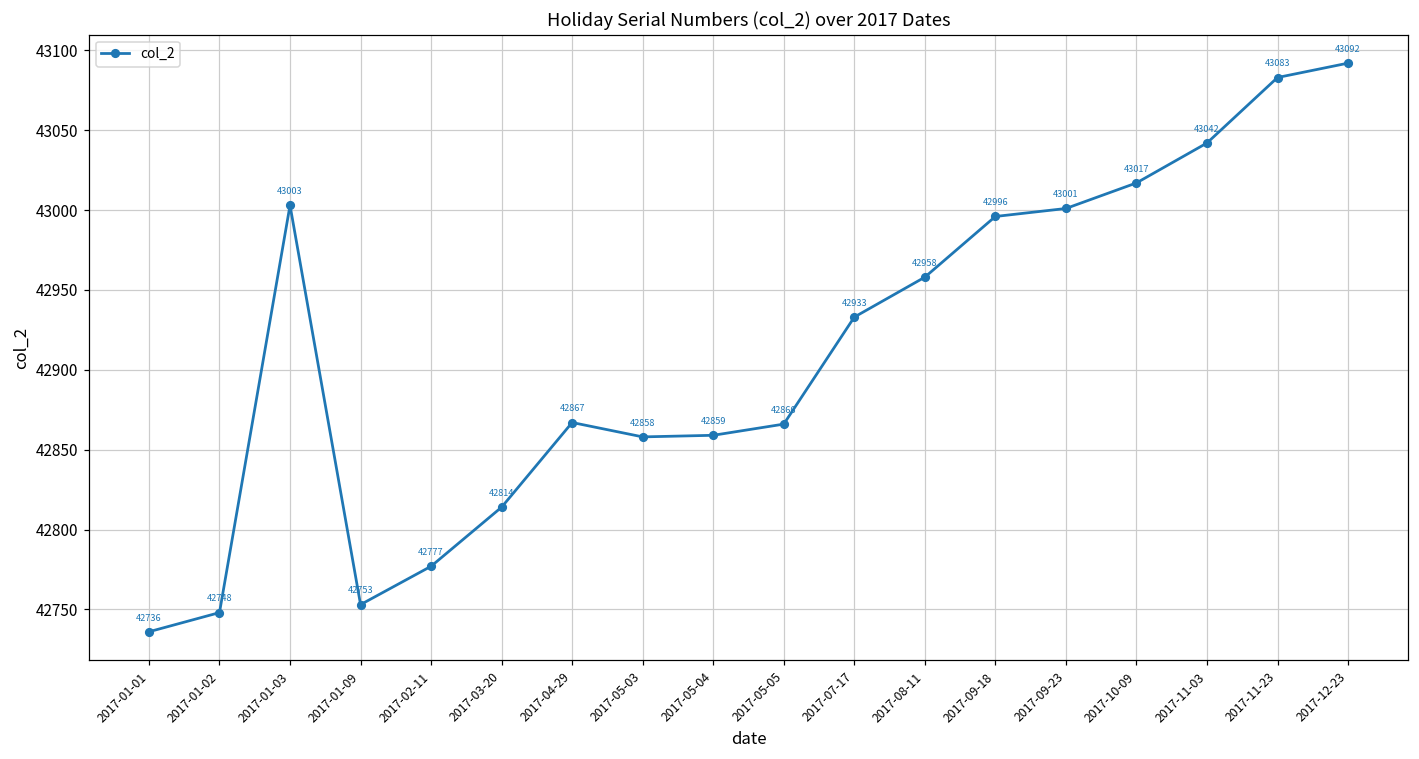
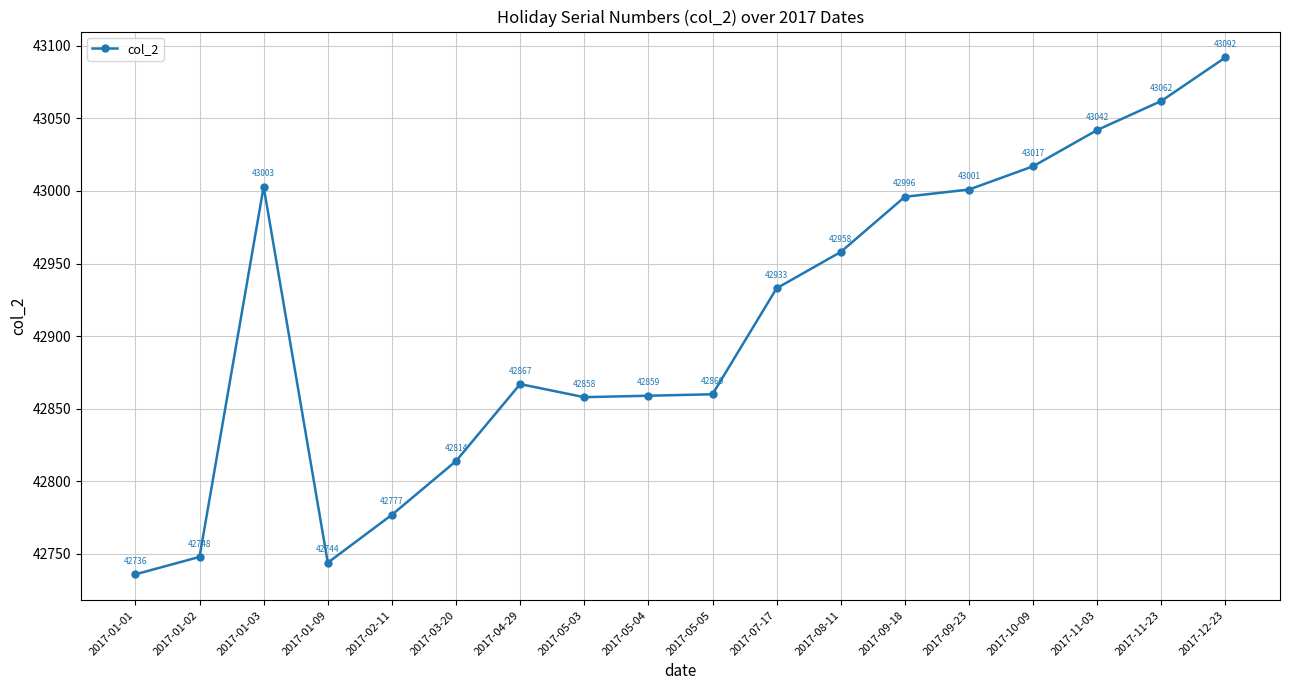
  {
    "2017-01-01": 42736,
    "2017-01-02": 42748,
    "2017-01-03": 43003,
-   "2017-01-09": 42753,
+   "2017-01-09": 42744,
    "2017-02-11": 42777,
    "2017-03-20": 42814,
    "2017-04-29": 42867,
    "2017-05-03": 42858,
    "2017-05-04": 42859,
-   "2017-05-05": 42866,
+   "2017-05-05": 42860,
    "2017-07-17": 42933,
    "2017-08-11": 42958,
    "2017-09-18": 42996,
    "2017-09-23": 43001,
    "2017-10-09": 43017,
    "2017-11-03": 43042,
-   "2017-11-23": 43083,
+   "2017-11-23": 43062,
    "2017-12-23": 43092
  }
